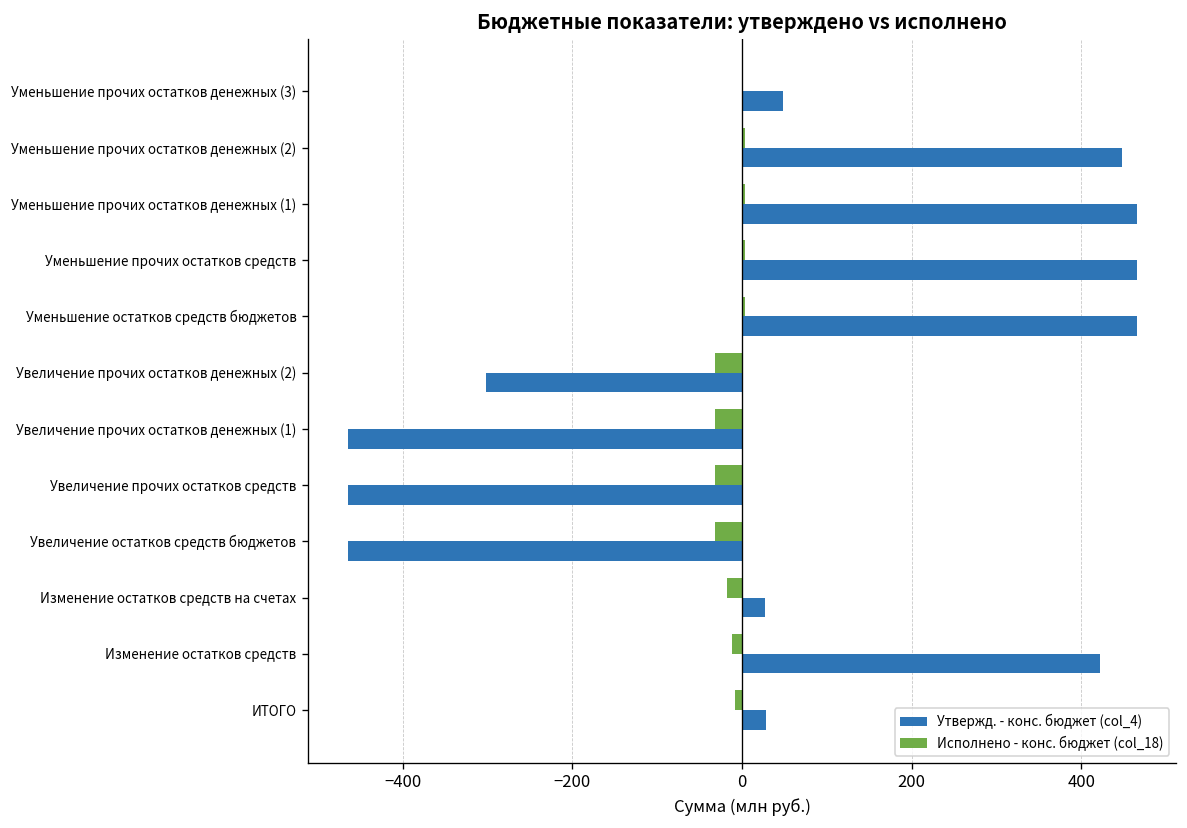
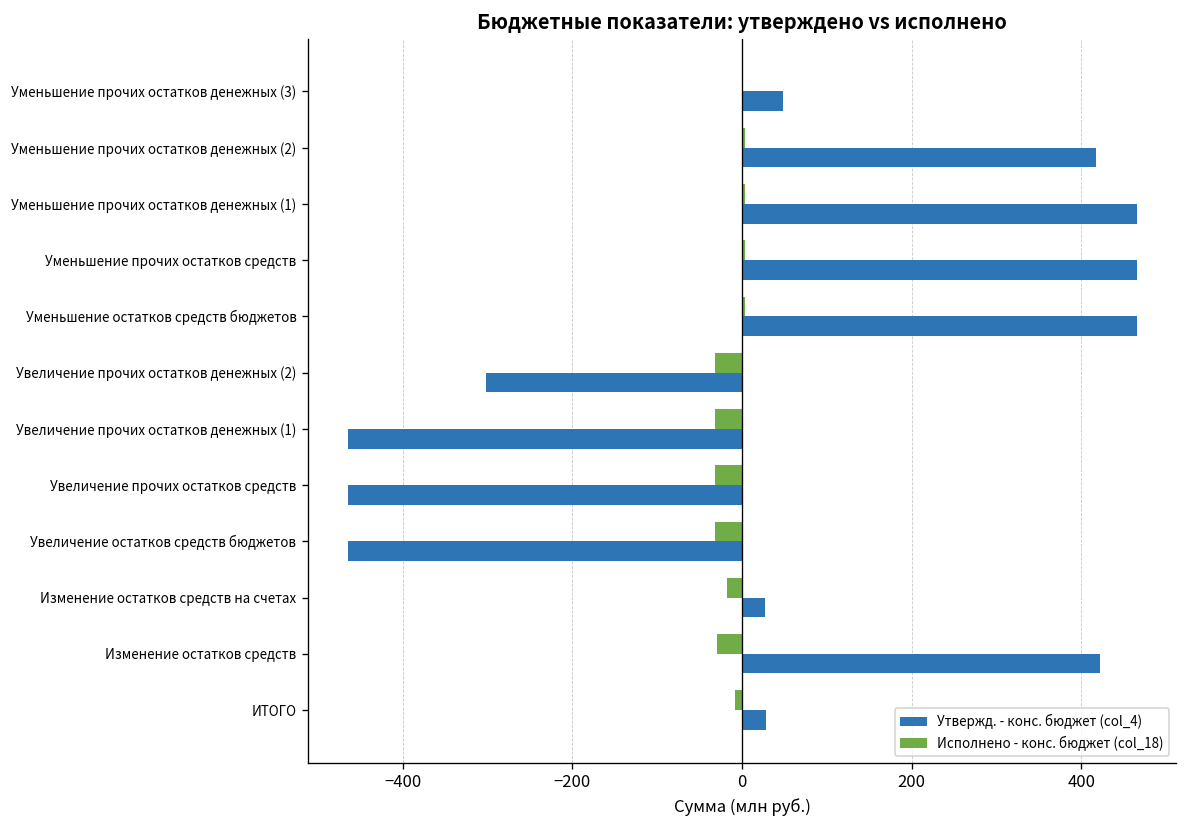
  {
    "Утвержд. - конс. бюджет (col_4)": {
      "Уменьшение прочих остатков денежных (3)": 50,
-     "Уменьшение прочих остатков денежных (2)": 450,
+     "Уменьшение прочих остатков денежных (2)": 420,
      "Уменьшение прочих остатков денежных (1)": 470,
      "Уменьшение прочих остатков средств": 470,
      "Уменьшение остатков средств бюджетов": 470,
      "Увеличение прочих остатков денежных (2)": -300,
      "Увеличение прочих остатков денежных (1)": -470,
      "Увеличение прочих остатков средств": -470,
      "Увеличение остатков средств бюджетов": -470,
      "Изменение остатков средств на счетах": 30,
      "Изменение остатков средств": 420,
      "ИТОГО": 30
    },
    "Исполнено - конс. бюджет (col_18)": {
      "Увеличение прочих остатков денежных (2)": -30,
      "Увеличение прочих остатков денежных (1)": -30,
      "Увеличение прочих остатков средств": -30,
      "Увеличение остатков средств бюджетов": -30,
      "Изменение остатков средств на счетах": -20,
-     "Изменение остатков средств": -10,
+     "Изменение остатков средств": -30,
      "ИТОГО": -10
    }
  }
